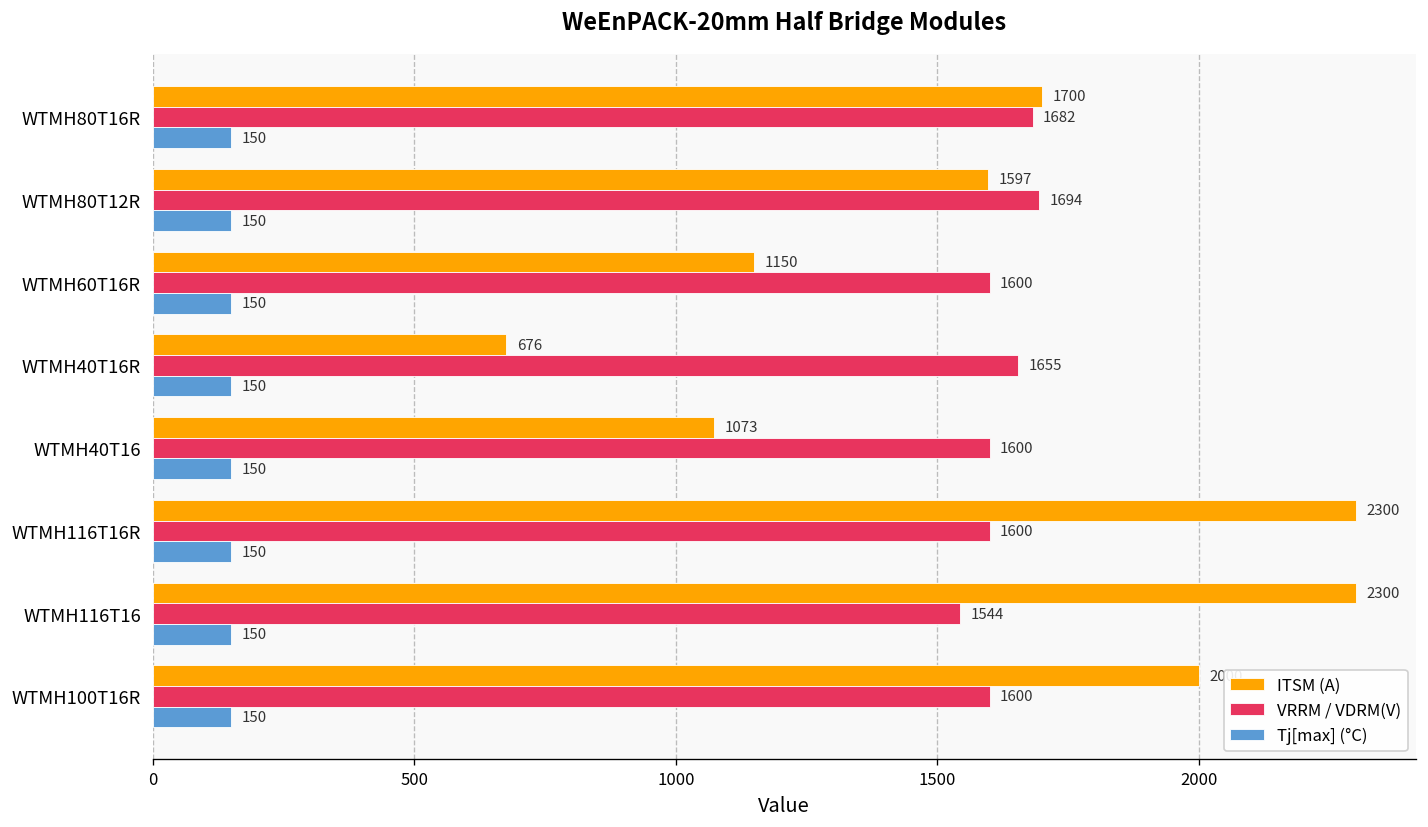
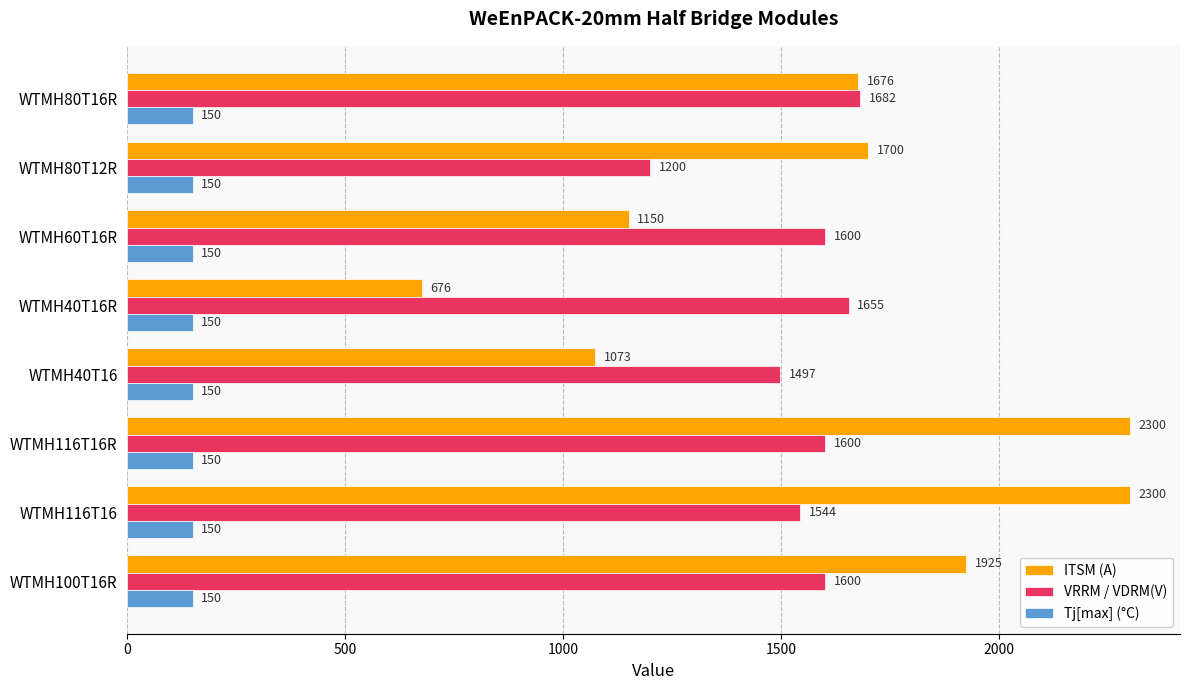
  {
    "ITSM (A)": {
-     "WTMH80T16R": 1700,
-     "WTMH80T12R": 1597,
+     "WTMH80T16R": 1676,
+     "WTMH80T12R": 1700,
      "WTMH60T16R": 1150,
      "WTMH40T16R": 676,
      "WTMH40T16": 1073,
      "WTMH116T16R": 2300,
      "WTMH116T16": 2300,
-     "WTMH100T16R": 2000
+     "WTMH100T16R": 1930
    },
    "VRRM / VDRM(V)": {
      "WTMH80T16R": 1682,
-     "WTMH80T12R": 1694,
+     "WTMH80T12R": 1200,
      "WTMH60T16R": 1600,
      "WTMH40T16R": 1655,
-     "WTMH40T16": 1600,
+     "WTMH40T16": 1497,
      "WTMH116T16R": 1600,
      "WTMH116T16": 1544,
      "WTMH100T16R": 1600
    },
    "Tj[max] (°C)": {
      "WTMH80T16R": 150,
      "WTMH80T12R": 150,
      "WTMH60T16R": 150,
      "WTMH40T16R": 150,
      "WTMH40T16": 150,
      "WTMH116T16R": 150,
      "WTMH116T16": 150,
      "WTMH100T16R": 150
    }
  }
